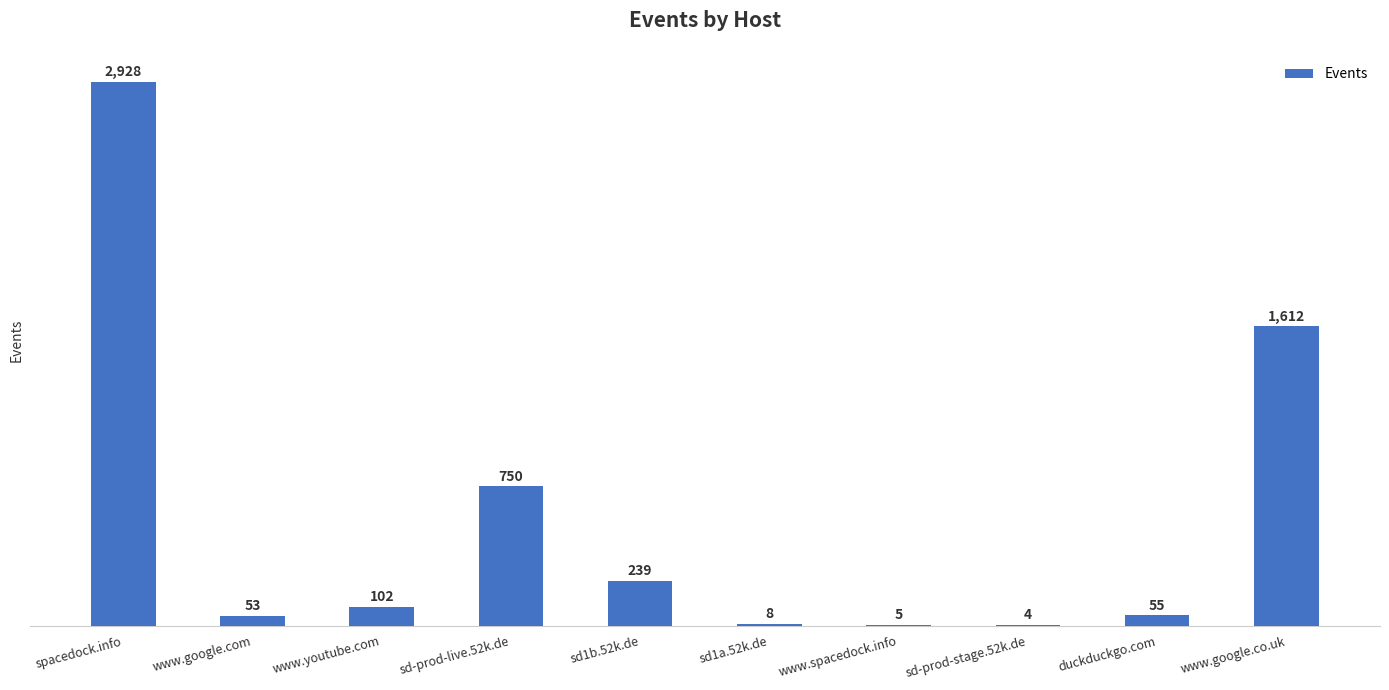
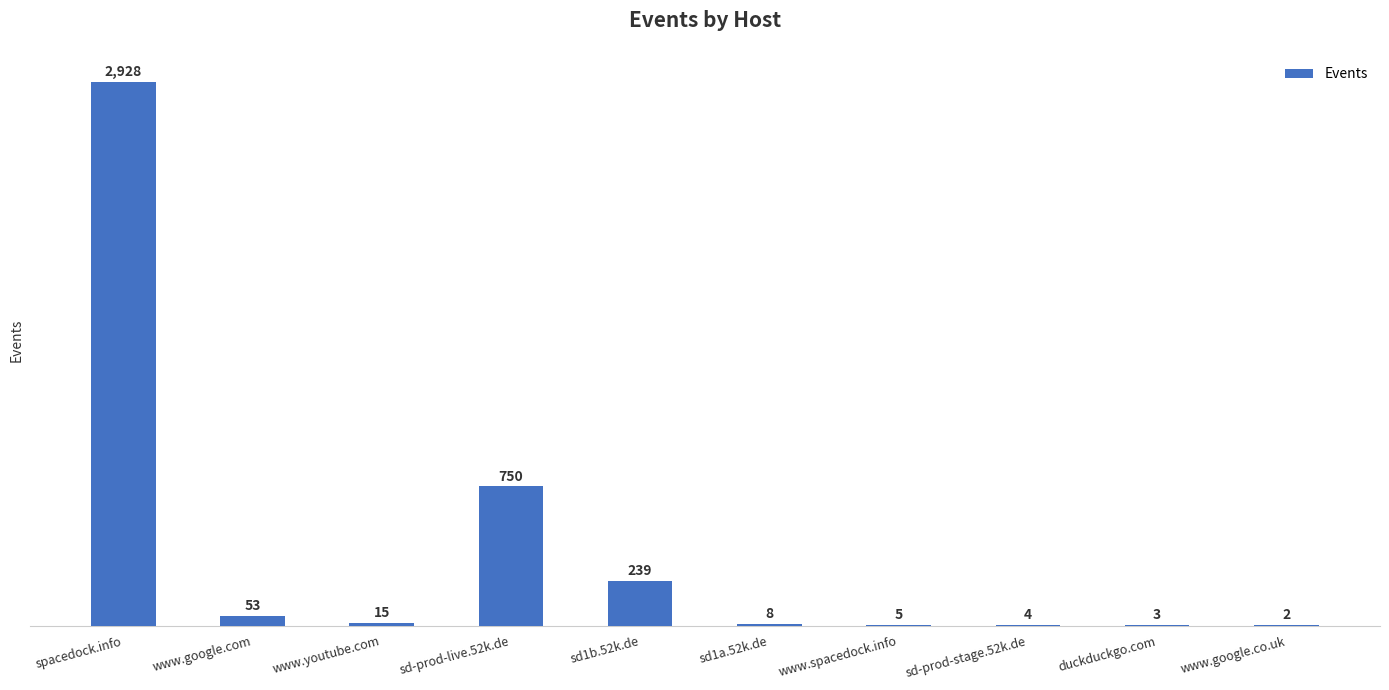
  {
    "spacedock.info": "2,928",
    "www.google.com": "53",
-   "www.youtube.com": "102",
+   "www.youtube.com": "15",
    "sd-prod-live.52k.de": "750",
    "sd1b.52k.de": "239",
    "sd1a.52k.de": "8",
    "www.spacedock.info": "5",
    "sd-prod-stage.52k.de": "4",
-   "duckduckgo.com": "55",
-   "www.google.co.uk": "1,612"
+   "duckduckgo.com": "3",
+   "www.google.co.uk": "2"
  }
